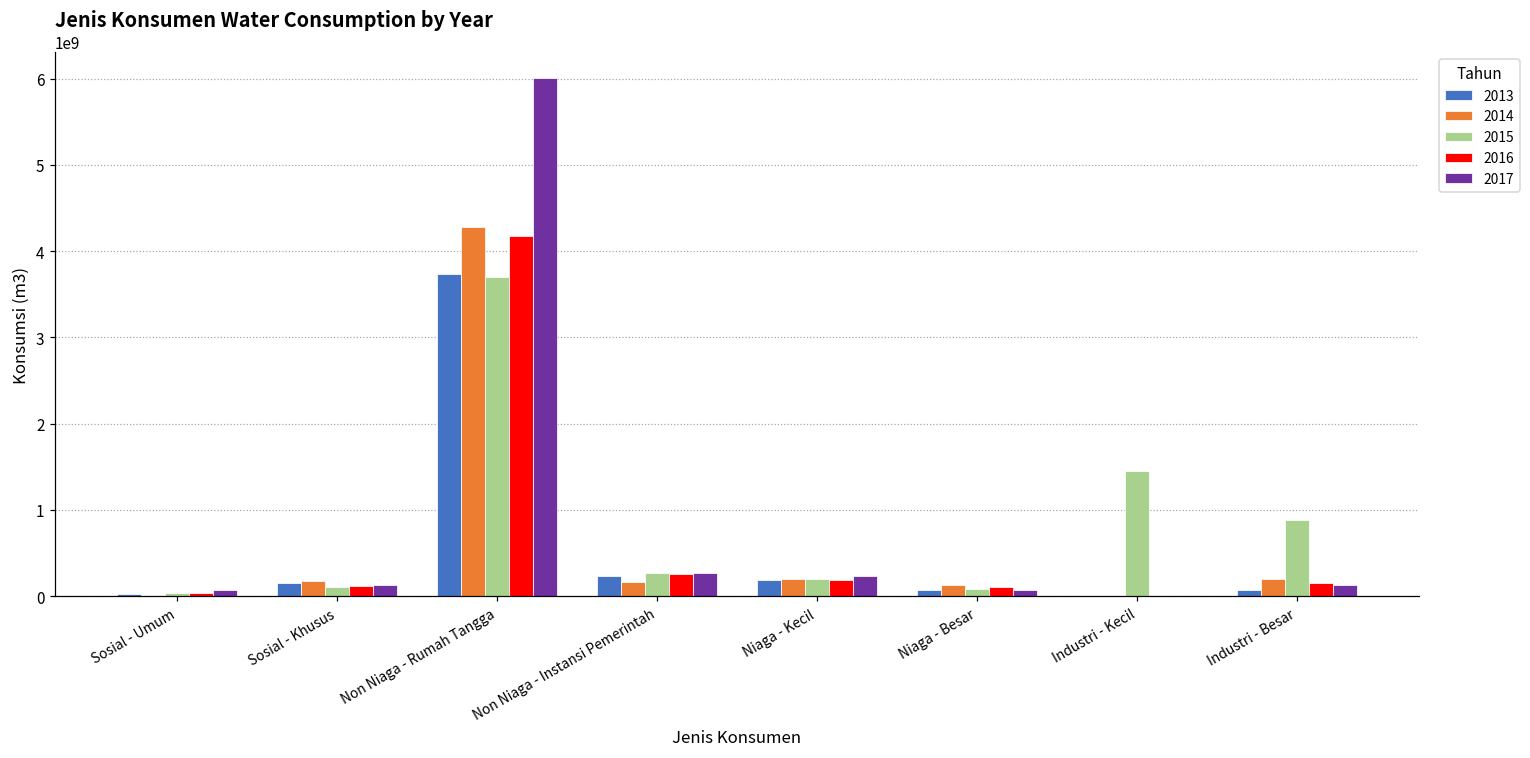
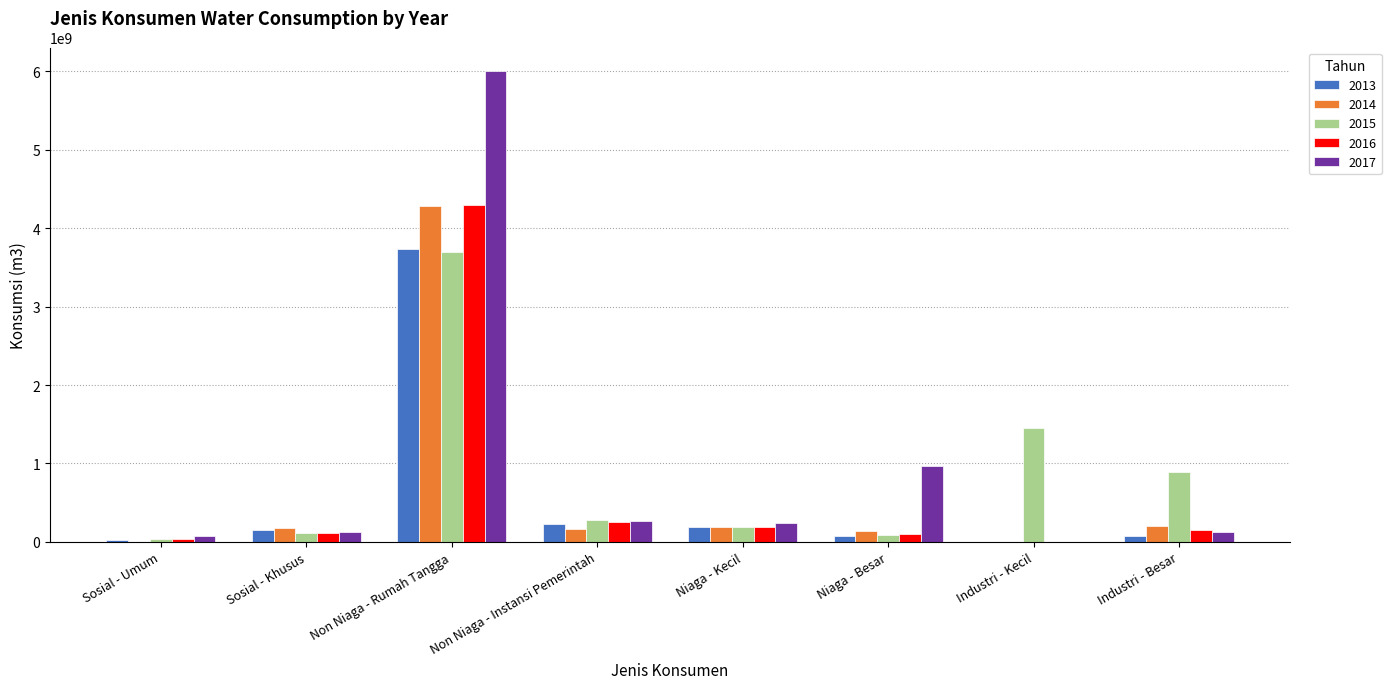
  {
    "2013": {
      "Sosial - Khusus": 200000000,
      "Non Niaga - Rumah Tangga": 3700000000,
      "Non Niaga - Instansi Pemerintah": 200000000,
      "Niaga - Kecil": 200000000,
      "Niaga - Besar": 100000000,
      "Industri - Besar": 100000000
    },
    "2014": {
      "Sosial - Khusus": 200000000,
      "Non Niaga - Rumah Tangga": 4300000000,
      "Non Niaga - Instansi Pemerintah": 200000000,
      "Niaga - Kecil": 200000000,
      "Niaga - Besar": 100000000,
      "Industri - Besar": 200000000
    },
    "2015": {
      "Sosial - Umum": 0,
      "Sosial - Khusus": 100000000,
      "Non Niaga - Rumah Tangga": 3700000000,
      "Non Niaga - Instansi Pemerintah": 300000000,
      "Niaga - Kecil": 200000000,
      "Niaga - Besar": 100000000,
      "Industri - Kecil": 1400000000,
      "Industri - Besar": 900000000
    },
    "2016": {
      "Sosial - Umum": 0,
      "Sosial - Khusus": 100000000,
-     "Non Niaga - Rumah Tangga": 4200000000,
+     "Non Niaga - Rumah Tangga": 4300000000,
      "Non Niaga - Instansi Pemerintah": 300000000,
      "Niaga - Kecil": 200000000,
      "Niaga - Besar": 100000000,
      "Industri - Besar": 200000000
    },
    "2017": {
      "Sosial - Umum": 100000000,
      "Sosial - Khusus": 100000000,
      "Non Niaga - Rumah Tangga": 6000000000,
      "Non Niaga - Instansi Pemerintah": 300000000,
      "Niaga - Kecil": 200000000,
-     "Niaga - Besar": 100000000,
+     "Niaga - Besar": 1000000000,
      "Industri - Besar": 100000000
    }
  }
